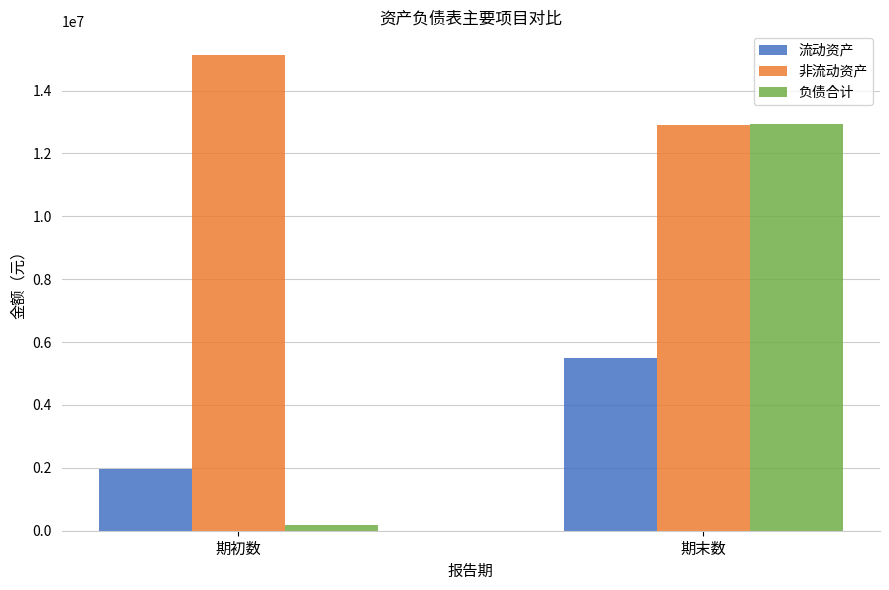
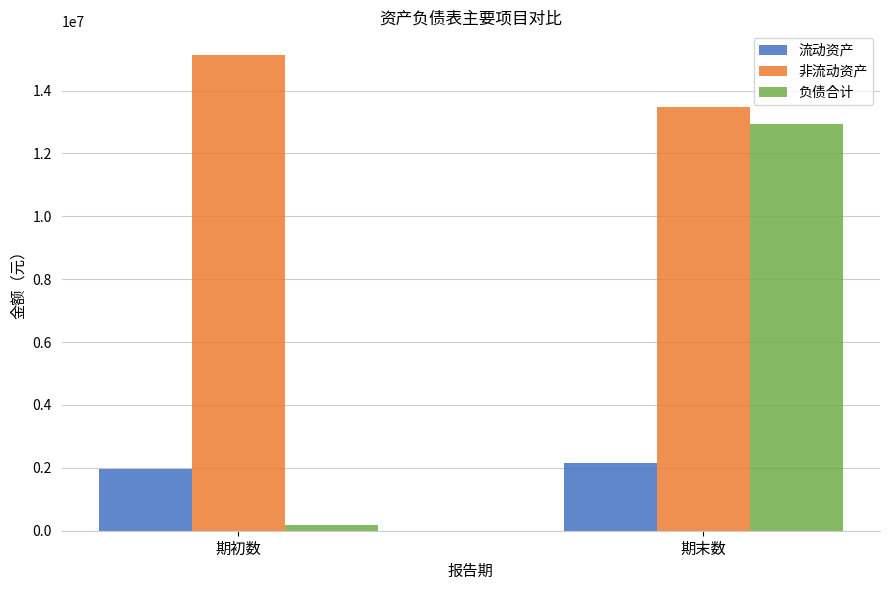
  {
    "流动资产": {
      "期初数": 2000000,
-     "期末数": 5500000
+     "期末数": 2200000
    },
    "非流动资产": {
      "期初数": 15100000,
-     "期末数": 12900000
+     "期末数": 13500000
    },
    "负债合计": {
      "期初数": 200000,
      "期末数": 12900000
    }
  }
